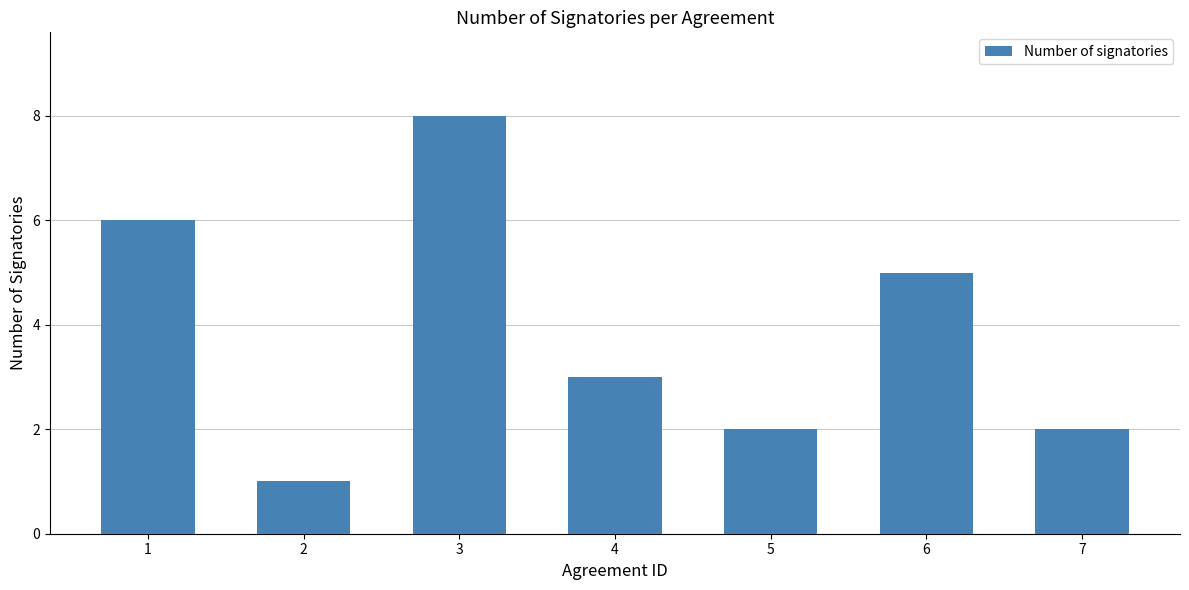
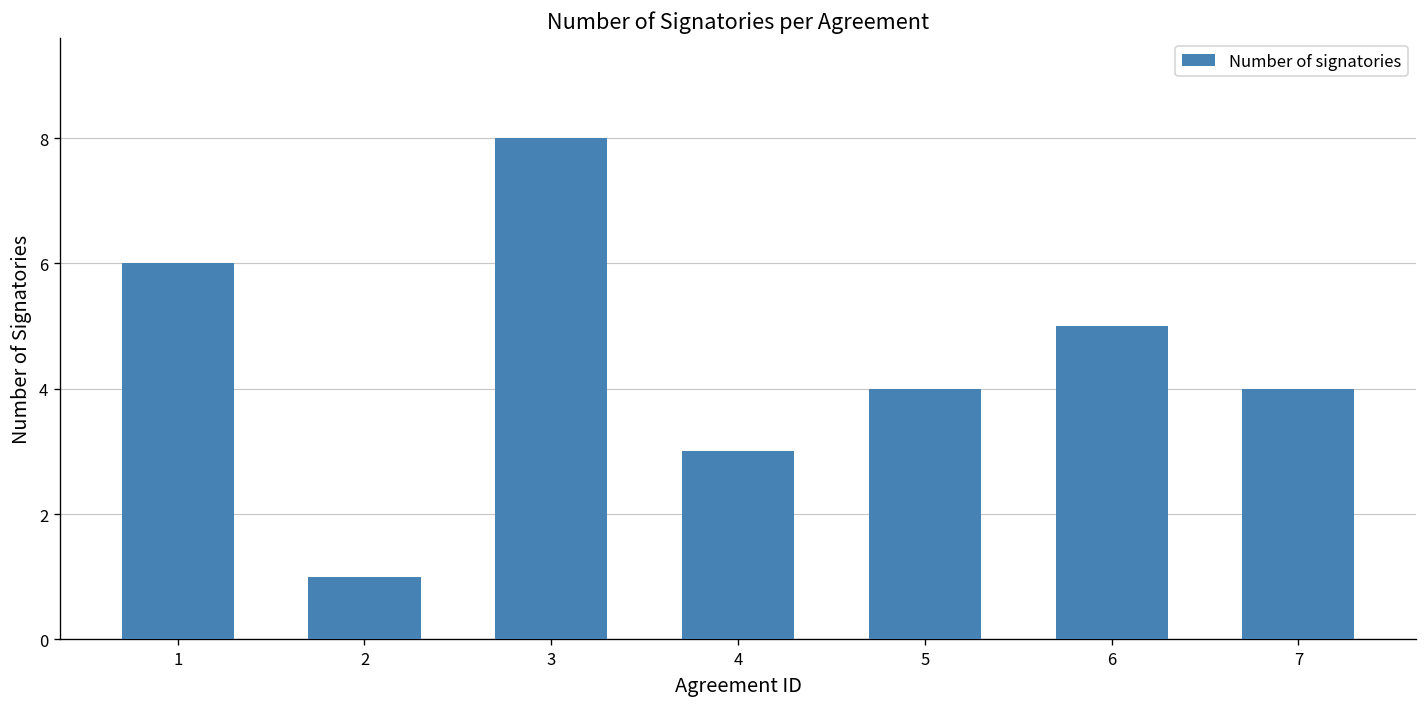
  {
    "1": 6,
    "2": 1,
    "3": 8,
    "4": 3,
-   "5": 2,
+   "5": 4,
    "6": 5,
-   "7": 2
+   "7": 4
  }
